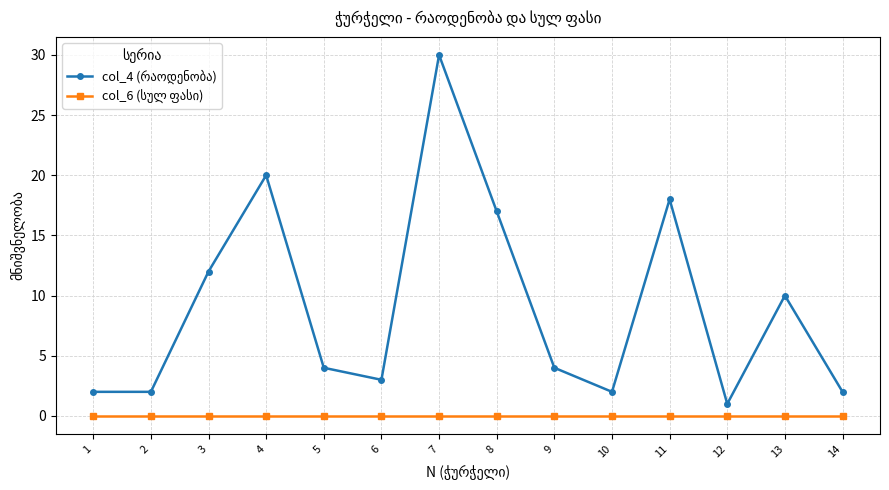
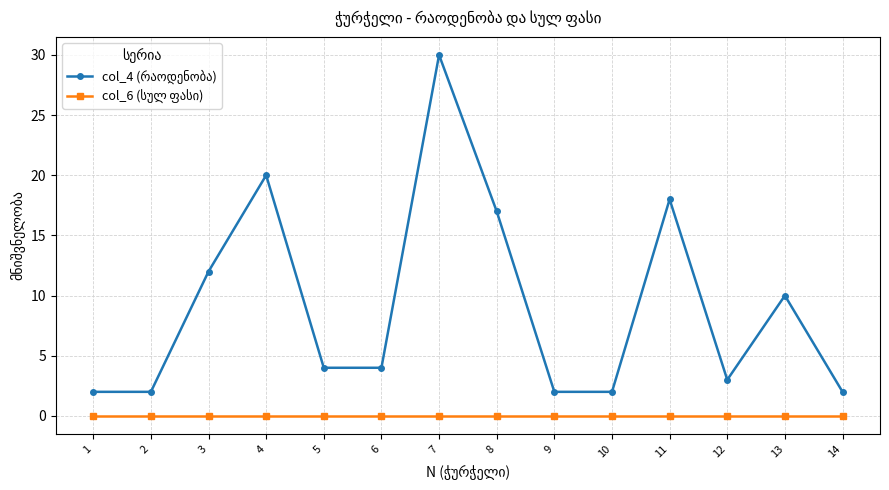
  {
    "col_4 (რაოდენობა)": {
      "1": 2,
      "2": 2,
      "3": 12,
      "4": 20,
      "5": 4,
-     "6": 3,
+     "6": 4,
      "7": 30,
      "8": 17,
-     "9": 4,
+     "9": 2,
      "10": 2,
      "11": 18,
-     "12": 1,
+     "12": 3,
      "13": 10,
      "14": 2
    },
    "col_6 (სულ ფასი)": {
      "1": 0,
      "2": 0,
      "3": 0,
      "4": 0,
      "5": 0,
      "6": 0,
      "7": 0,
      "8": 0,
      "9": 0,
      "10": 0,
      "11": 0,
      "12": 0,
      "13": 0,
      "14": 0
    }
  }
